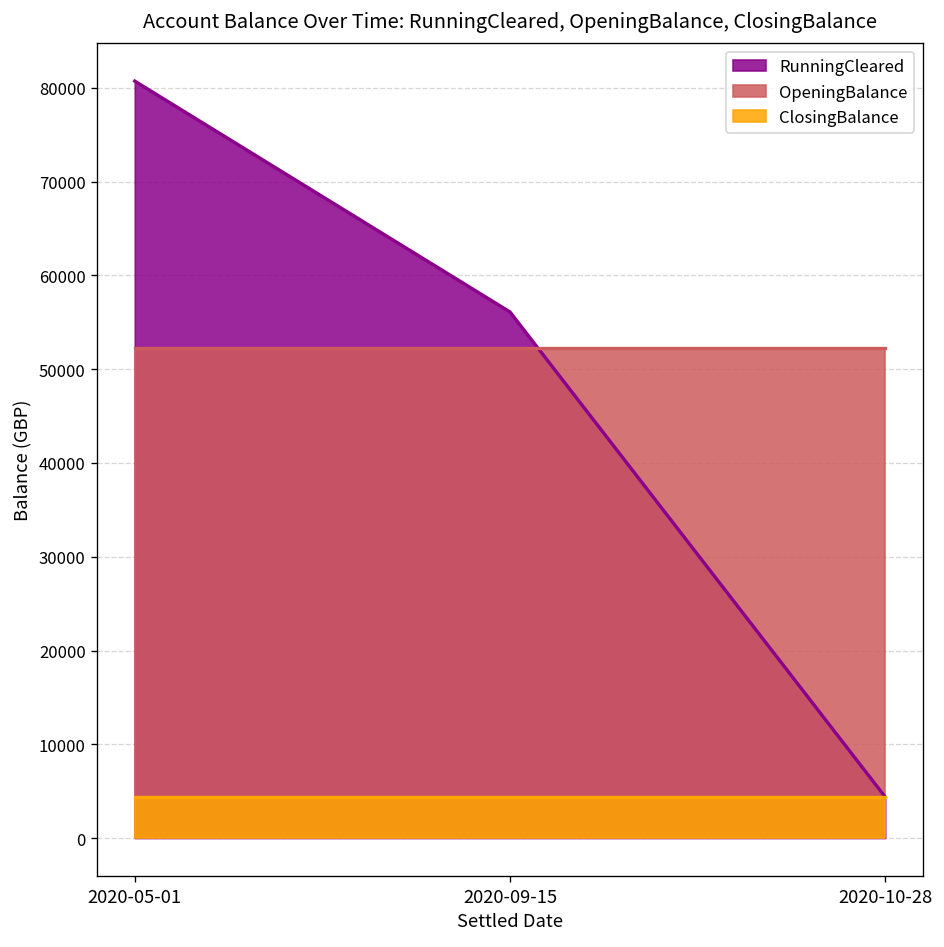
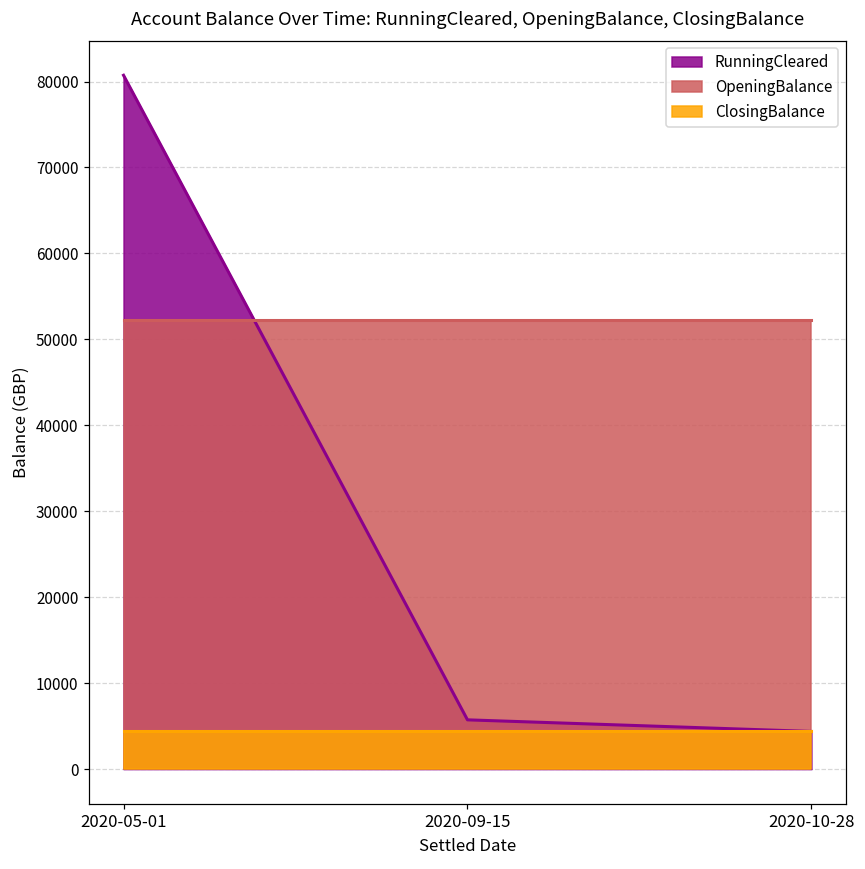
  {
    "RunningCleared": {
      "2020-05-01": 81000,
-     "2020-09-15": 56000
+     "2020-09-15": 6000
    },
    "OpeningBalance": {
      "2020-05-01": 52000,
      "2020-09-15": 52000,
      "2020-10-28": 52000
    },
    "ClosingBalance": {
      "2020-05-01": 4000,
      "2020-09-15": 4000
    }
  }
